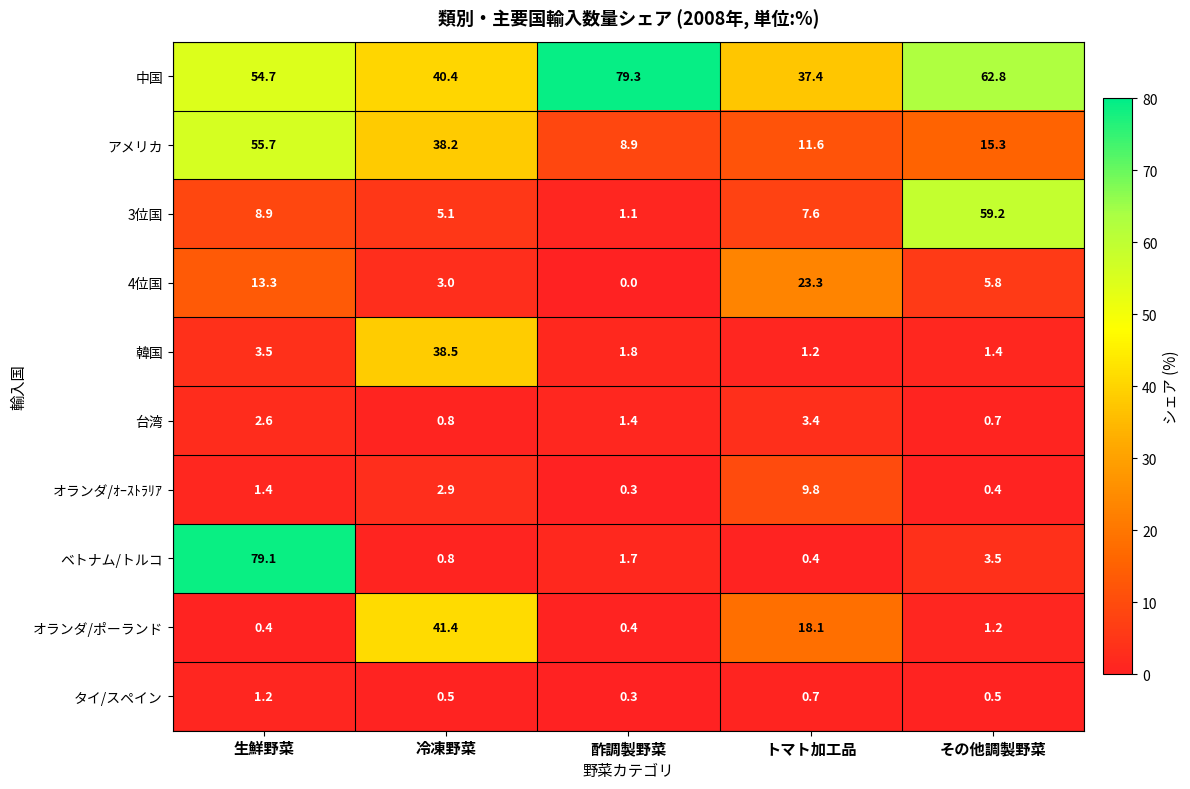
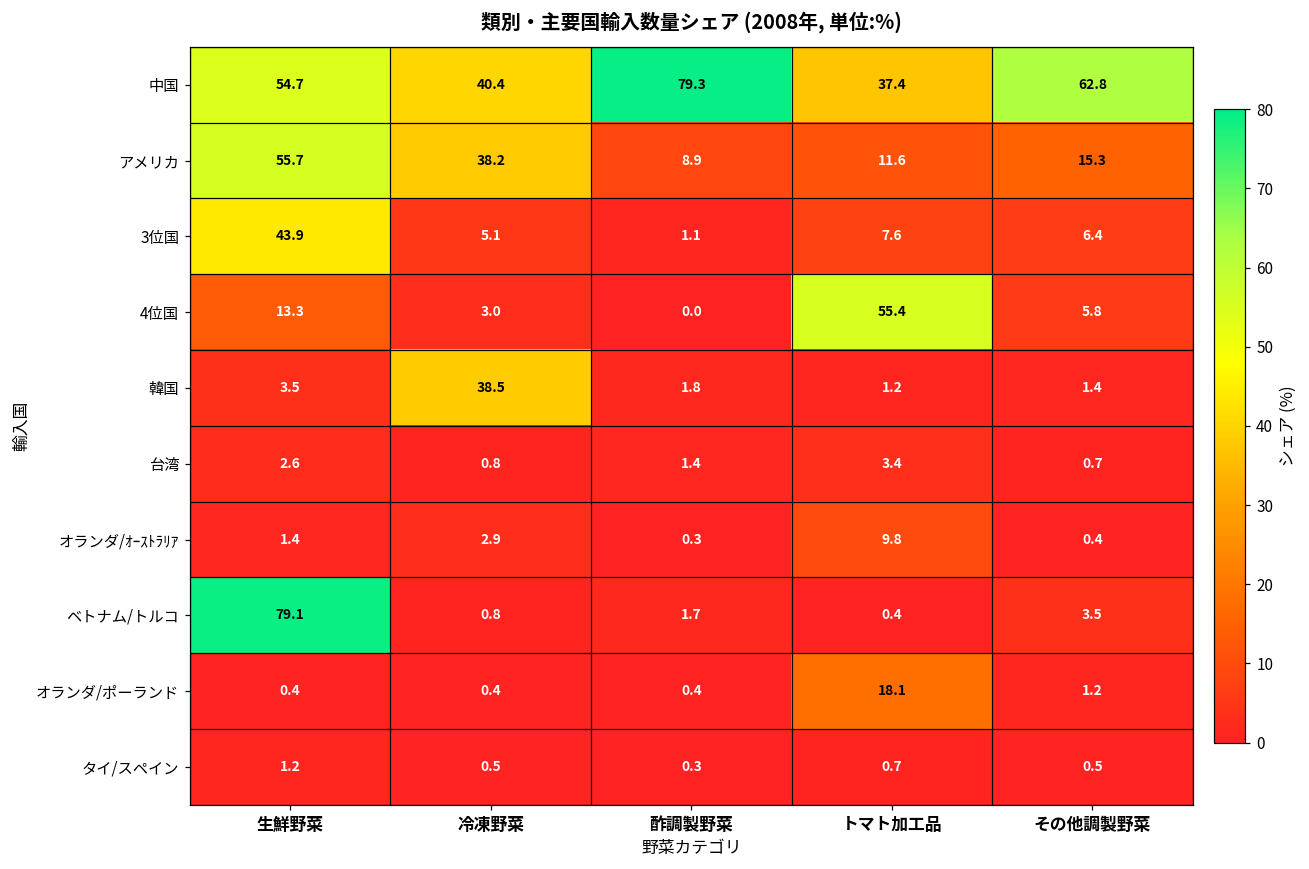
  {
    "中国": {
      "生鮮野菜": 54.7,
      "冷凍野菜": 40.4,
      "酢調製野菜": 79.3,
      "トマト加工品": 37.4,
      "その他調製野菜": 62.8
    },
    "アメリカ": {
      "生鮮野菜": 55.7,
      "冷凍野菜": 38.2,
      "酢調製野菜": 8.9,
      "トマト加工品": 11.6,
      "その他調製野菜": 15.3
    },
    "3位国": {
-     "生鮮野菜": 8.9,
+     "生鮮野菜": 43.9,
      "冷凍野菜": 5.1,
      "酢調製野菜": 1.1,
      "トマト加工品": 7.6,
-     "その他調製野菜": 59.2
+     "その他調製野菜": 6.4
    },
    "4位国": {
      "生鮮野菜": 13.3,
      "冷凍野菜": 3.0,
      "酢調製野菜": 0.0,
-     "トマト加工品": 23.3,
+     "トマト加工品": 55.4,
      "その他調製野菜": 5.8
    },
    "韓国": {
      "生鮮野菜": 3.5,
      "冷凍野菜": 38.5,
      "酢調製野菜": 1.8,
      "トマト加工品": 1.2,
      "その他調製野菜": 1.4
    },
    "台湾": {
      "生鮮野菜": 2.6,
      "冷凍野菜": 0.8,
      "酢調製野菜": 1.4,
      "トマト加工品": 3.4,
      "その他調製野菜": 0.7
    },
    "オランダ/ｵｰｽﾄﾗﾘｱ": {
      "生鮮野菜": 1.4,
      "冷凍野菜": 2.9,
      "酢調製野菜": 0.3,
      "トマト加工品": 9.8,
      "その他調製野菜": 0.4
    },
    "ベトナム/トルコ": {
      "生鮮野菜": 79.1,
      "冷凍野菜": 0.8,
      "酢調製野菜": 1.7,
      "トマト加工品": 0.4,
      "その他調製野菜": 3.5
    },
    "オランダ/ポーランド": {
      "生鮮野菜": 0.4,
-     "冷凍野菜": 41.4,
+     "冷凍野菜": 0.4,
      "酢調製野菜": 0.4,
      "トマト加工品": 18.1,
      "その他調製野菜": 1.2
    },
    "タイ/スペイン": {
      "生鮮野菜": 1.2,
      "冷凍野菜": 0.5,
      "酢調製野菜": 0.3,
      "トマト加工品": 0.7,
      "その他調製野菜": 0.5
    }
  }
